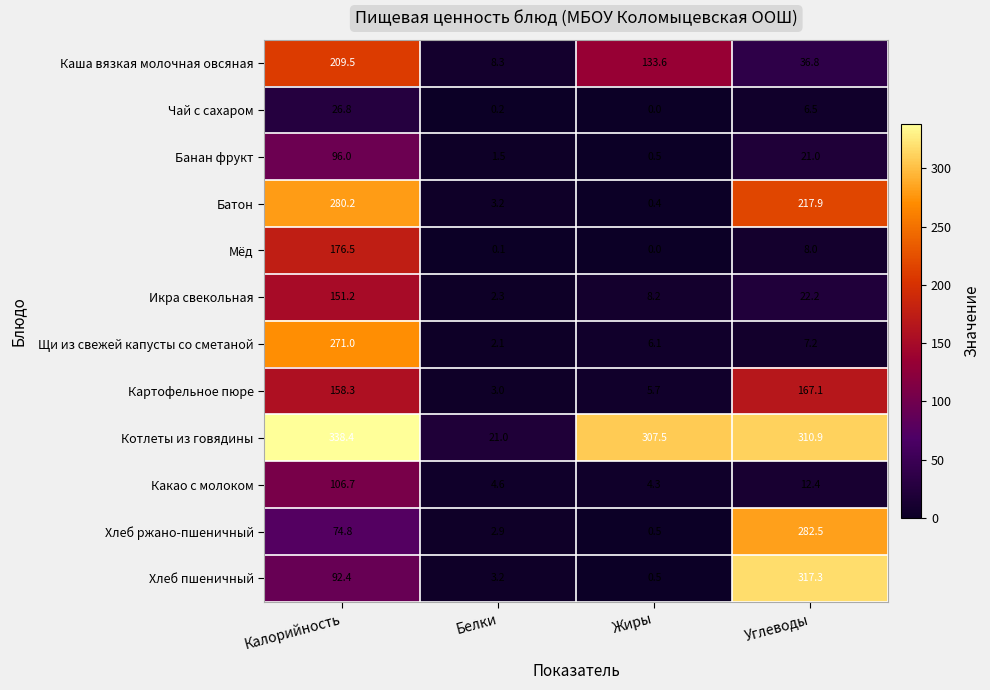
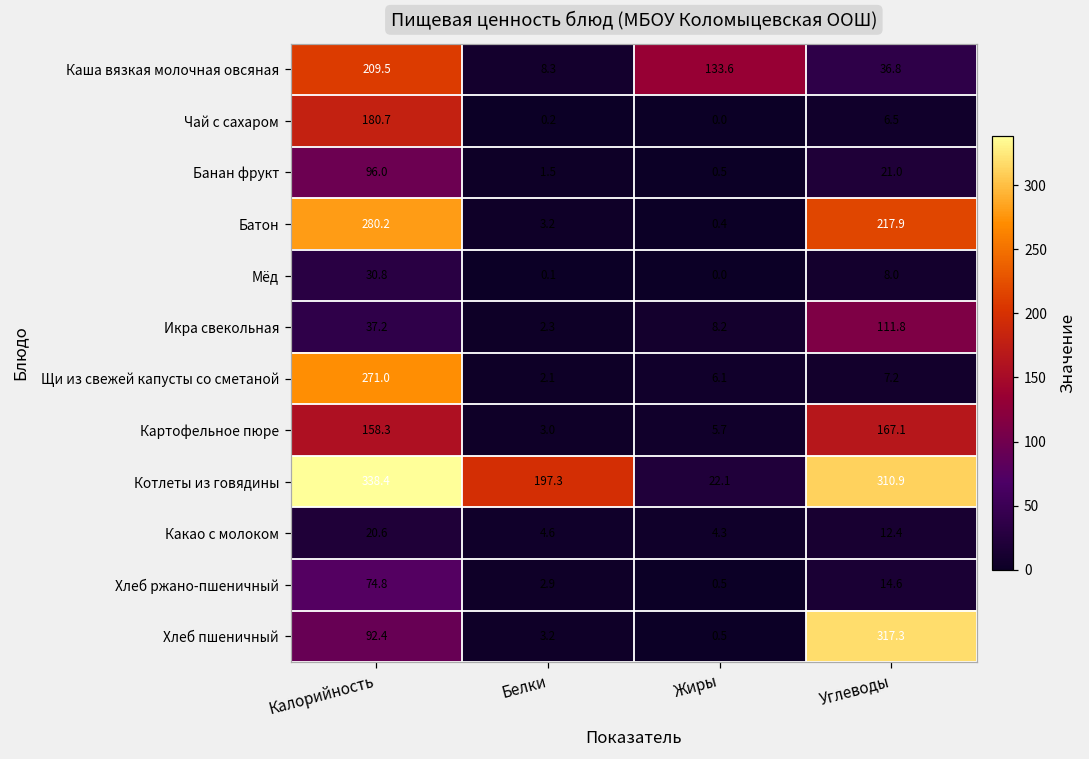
  {
    "Каша вязкая молочная овсяная": {
      "Калорийность": 209.5,
      "Жиры": 133.6,
      "Углеводы": 36.8
    },
    "Чай с сахаром": {
-     "Калорийность": 26.8
+     "Калорийность": 180.7
    },
    "Банан фрукт": {
      "Калорийность": 96.0,
      "Углеводы": 21.0
    },
    "Батон": {
      "Калорийность": 280.2,
      "Углеводы": 217.9
    },
    "Мёд": {
-     "Калорийность": 176.5
+     "Калорийность": 30.8
    },
    "Икра свекольная": {
-     "Калорийность": 151.2,
-     "Углеводы": 22.2
+     "Калорийность": 37.2,
+     "Углеводы": 111.8
    },
    "Щи из свежей капусты со сметаной": {
      "Калорийность": 271.0
    },
    "Картофельное пюре": {
      "Калорийность": 158.3,
      "Углеводы": 167.1
    },
    "Котлеты из говядины": {
      "Калорийность": 338.4,
-     "Белки": 21.0,
-     "Жиры": 307.5,
+     "Белки": 197.3,
+     "Жиры": 22.1,
      "Углеводы": 310.9
    },
    "Какао с молоком": {
-     "Калорийность": 106.7,
+     "Калорийность": 20.6,
      "Углеводы": 12.4
    },
    "Хлеб ржано-пшеничный": {
      "Калорийность": 74.8,
-     "Углеводы": 282.5
+     "Углеводы": 14.6
    },
    "Хлеб пшеничный": {
      "Калорийность": 92.4,
      "Углеводы": 317.3
    }
  }
